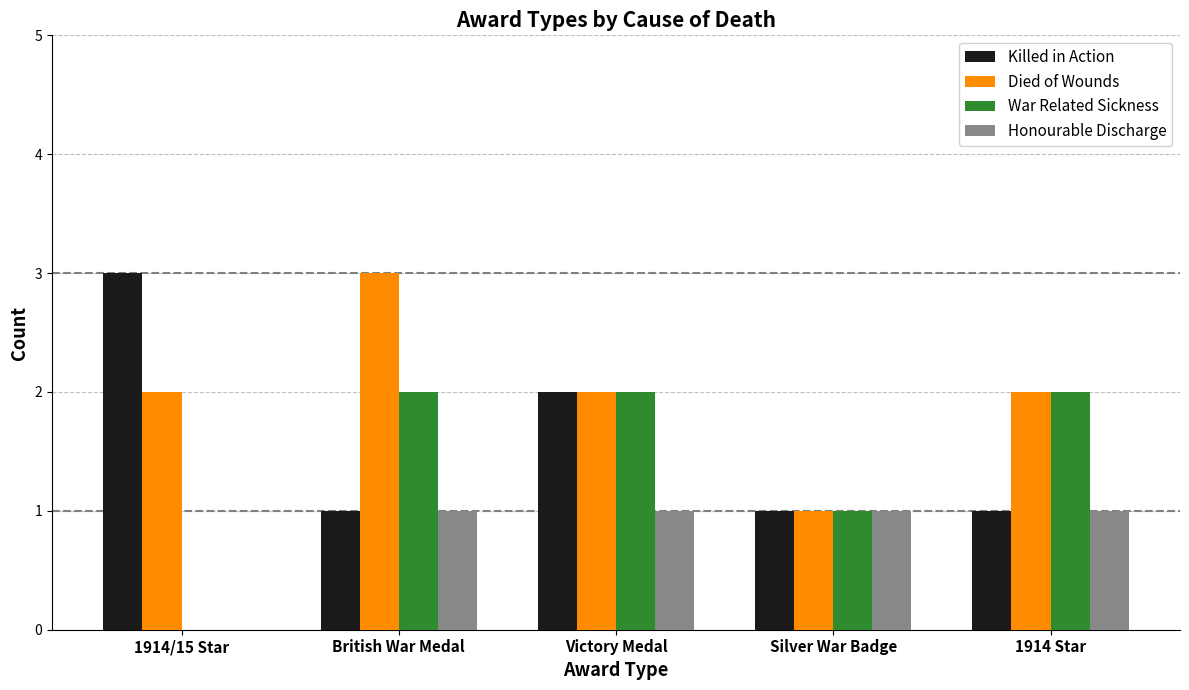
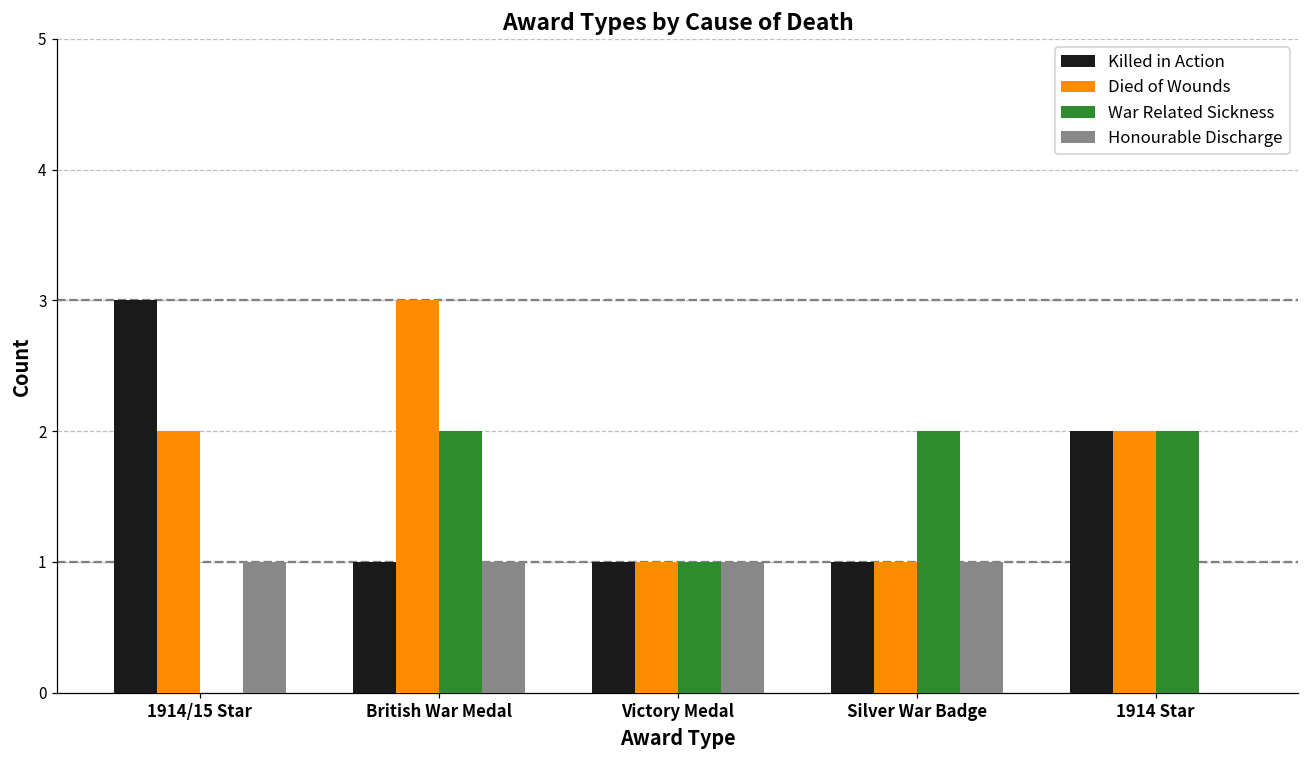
  {
    "Killed in Action": {
      "1914/15 Star": 3,
      "British War Medal": 1,
-     "Victory Medal": 2,
+     "Victory Medal": 1,
      "Silver War Badge": 1,
-     "1914 Star": 1
+     "1914 Star": 2
    },
    "Died of Wounds": {
      "1914/15 Star": 2,
      "British War Medal": 3,
-     "Victory Medal": 2,
+     "Victory Medal": 1,
      "Silver War Badge": 1,
      "1914 Star": 2
    },
    "War Related Sickness": {
      "1914/15 Star": 0,
      "British War Medal": 2,
-     "Victory Medal": 2,
-     "Silver War Badge": 1,
+     "Victory Medal": 1,
+     "Silver War Badge": 2,
      "1914 Star": 2
    },
    "Honourable Discharge": {
-     "1914/15 Star": 0,
+     "1914/15 Star": 1,
      "British War Medal": 1,
      "Victory Medal": 1,
      "Silver War Badge": 1,
-     "1914 Star": 1
+     "1914 Star": 0
    }
  }
